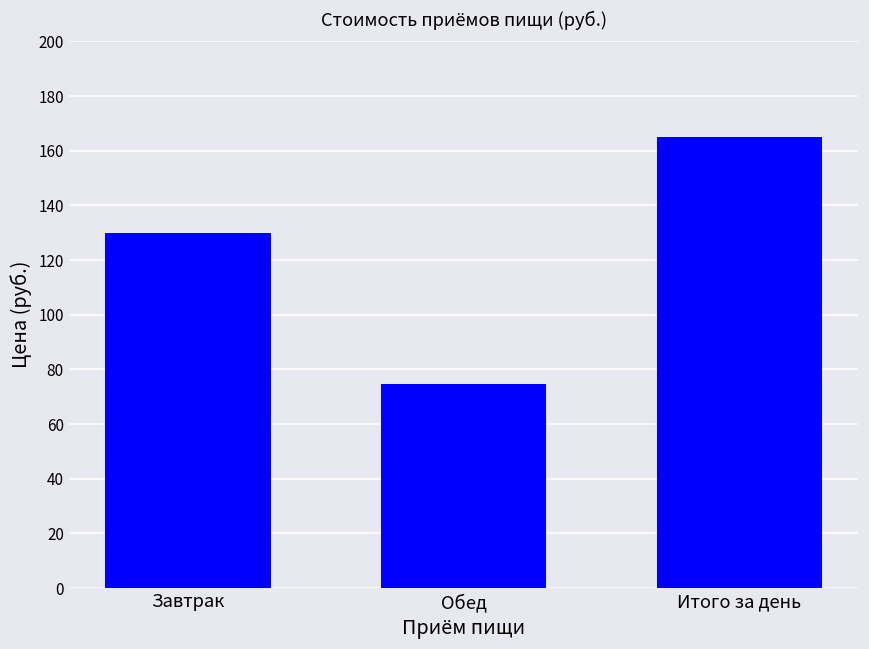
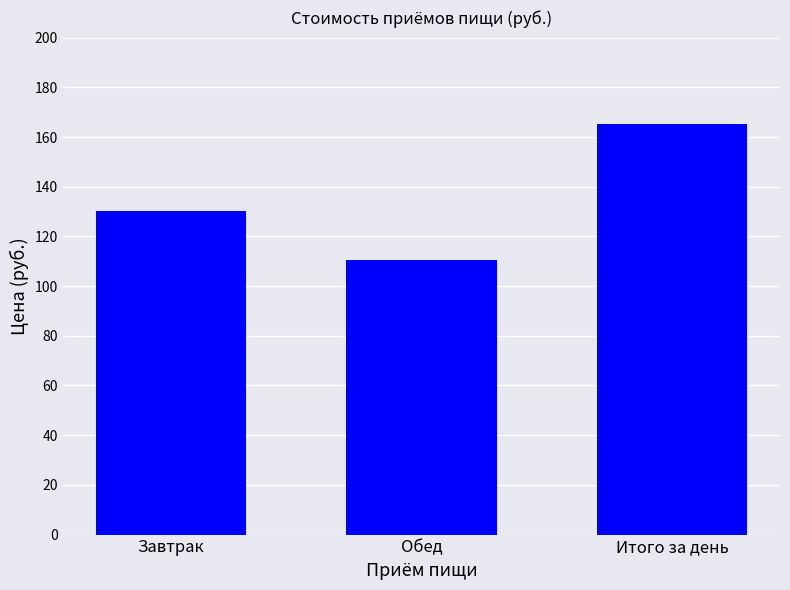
  {
    "Завтрак": 130,
-   "Обед": 75,
+   "Обед": 110,
    "Итого за день": 165
  }
